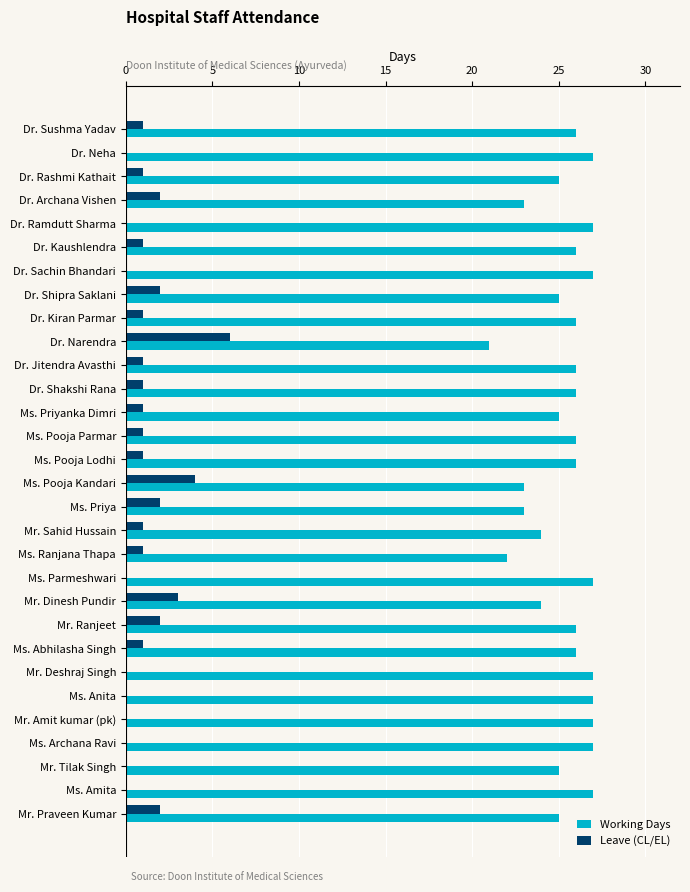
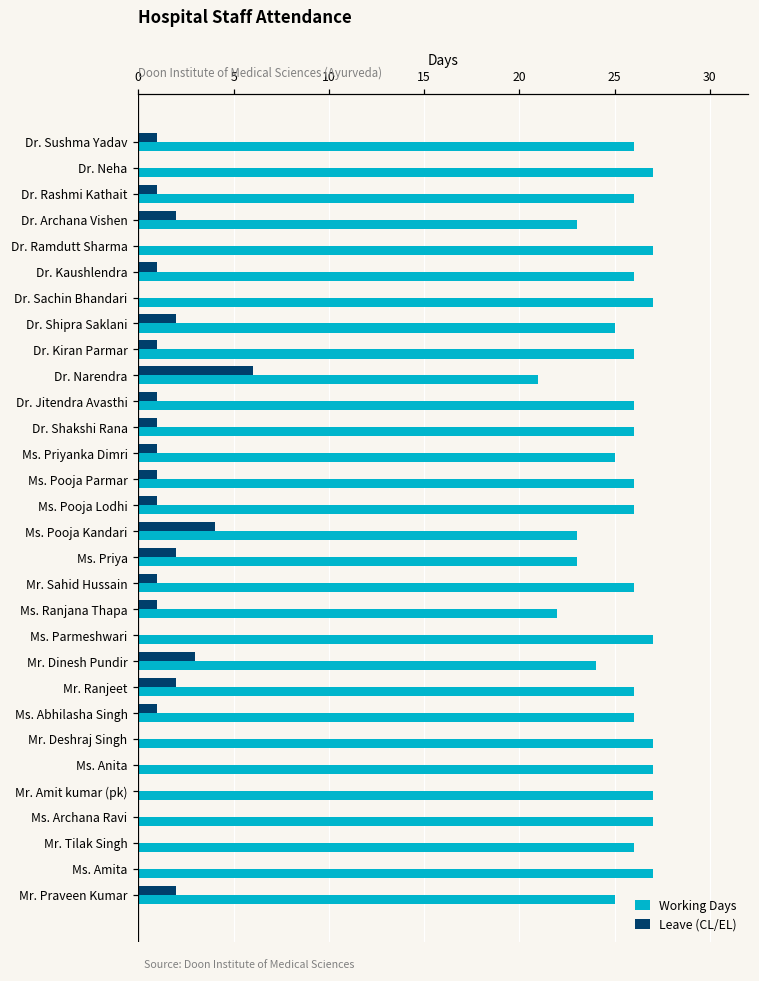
  {
    "Working Days": {
      "Dr. Sushma Yadav": 26,
      "Dr. Neha": 27,
-     "Dr. Rashmi Kathait": 25,
+     "Dr. Rashmi Kathait": 26,
      "Dr. Archana Vishen": 23,
      "Dr. Ramdutt Sharma": 27,
      "Dr. Kaushlendra": 26,
      "Dr. Sachin Bhandari": 27,
      "Dr. Shipra Saklani": 25,
      "Dr. Kiran Parmar": 26,
      "Dr. Narendra": 21,
      "Dr. Jitendra Avasthi": 26,
      "Dr. Shakshi Rana": 26,
      "Ms. Priyanka Dimri": 25,
      "Ms. Pooja Parmar": 26,
      "Ms. Pooja Lodhi": 26,
      "Ms. Pooja Kandari": 23,
      "Ms. Priya": 23,
-     "Mr. Sahid Hussain": 24,
+     "Mr. Sahid Hussain": 26,
      "Ms. Ranjana Thapa": 22,
      "Ms. Parmeshwari": 27,
      "Mr. Dinesh Pundir": 24,
      "Mr. Ranjeet": 26,
      "Ms. Abhilasha Singh": 26,
      "Mr. Deshraj Singh": 27,
      "Ms. Anita": 27,
      "Mr. Amit kumar (pk)": 27,
      "Ms. Archana Ravi": 27,
-     "Mr. Tilak Singh": 25,
+     "Mr. Tilak Singh": 26,
      "Ms. Amita": 27,
      "Mr. Praveen Kumar": 25
    },
    "Leave (CL/EL)": {
      "Dr. Sushma Yadav": 1,
      "Dr. Neha": 0,
      "Dr. Rashmi Kathait": 1,
      "Dr. Archana Vishen": 2,
      "Dr. Ramdutt Sharma": 0,
      "Dr. Kaushlendra": 1,
      "Dr. Sachin Bhandari": 0,
      "Dr. Shipra Saklani": 2,
      "Dr. Kiran Parmar": 1,
      "Dr. Narendra": 6,
      "Dr. Jitendra Avasthi": 1,
      "Dr. Shakshi Rana": 1,
      "Ms. Priyanka Dimri": 1,
      "Ms. Pooja Parmar": 1,
      "Ms. Pooja Lodhi": 1,
      "Ms. Pooja Kandari": 4,
      "Ms. Priya": 2,
      "Mr. Sahid Hussain": 1,
      "Ms. Ranjana Thapa": 1,
      "Ms. Parmeshwari": 0,
      "Mr. Dinesh Pundir": 3,
      "Mr. Ranjeet": 2,
      "Ms. Abhilasha Singh": 1,
      "Mr. Deshraj Singh": 0,
      "Ms. Anita": 0,
      "Mr. Amit kumar (pk)": 0,
      "Ms. Archana Ravi": 0,
      "Mr. Tilak Singh": 0,
      "Ms. Amita": 0,
      "Mr. Praveen Kumar": 2
    }
  }
